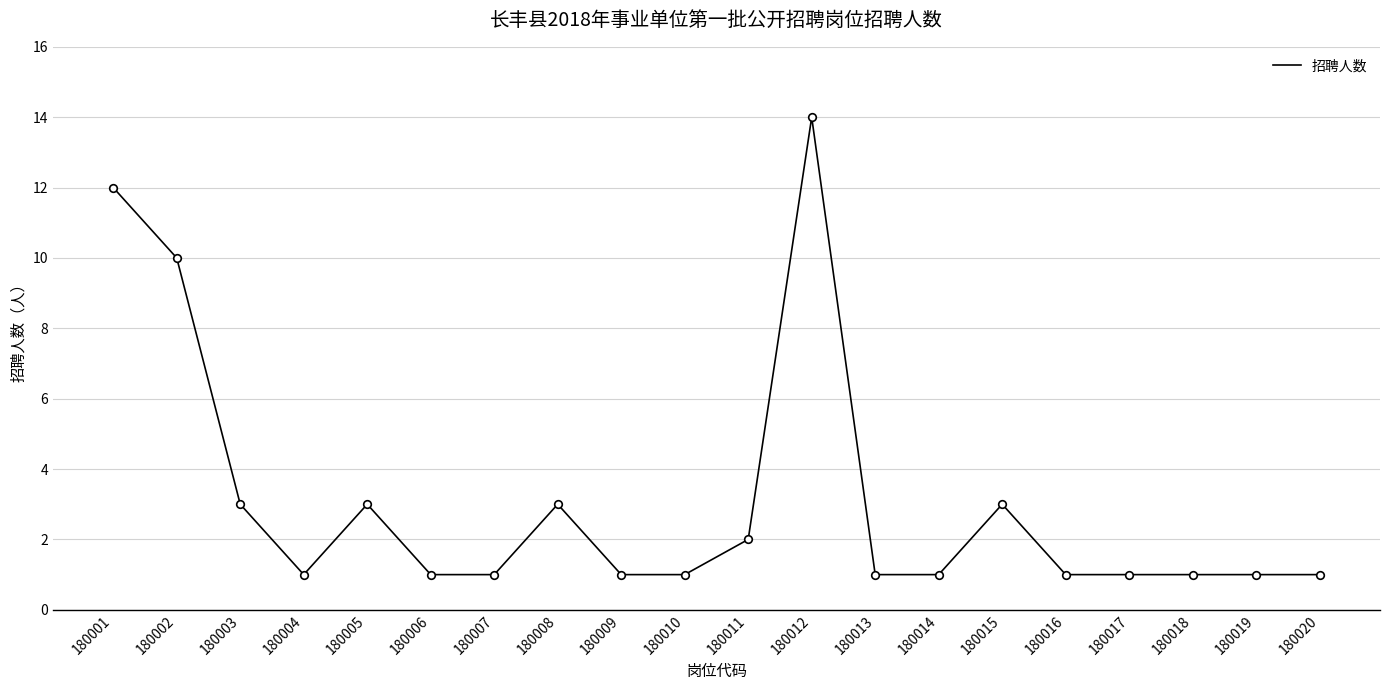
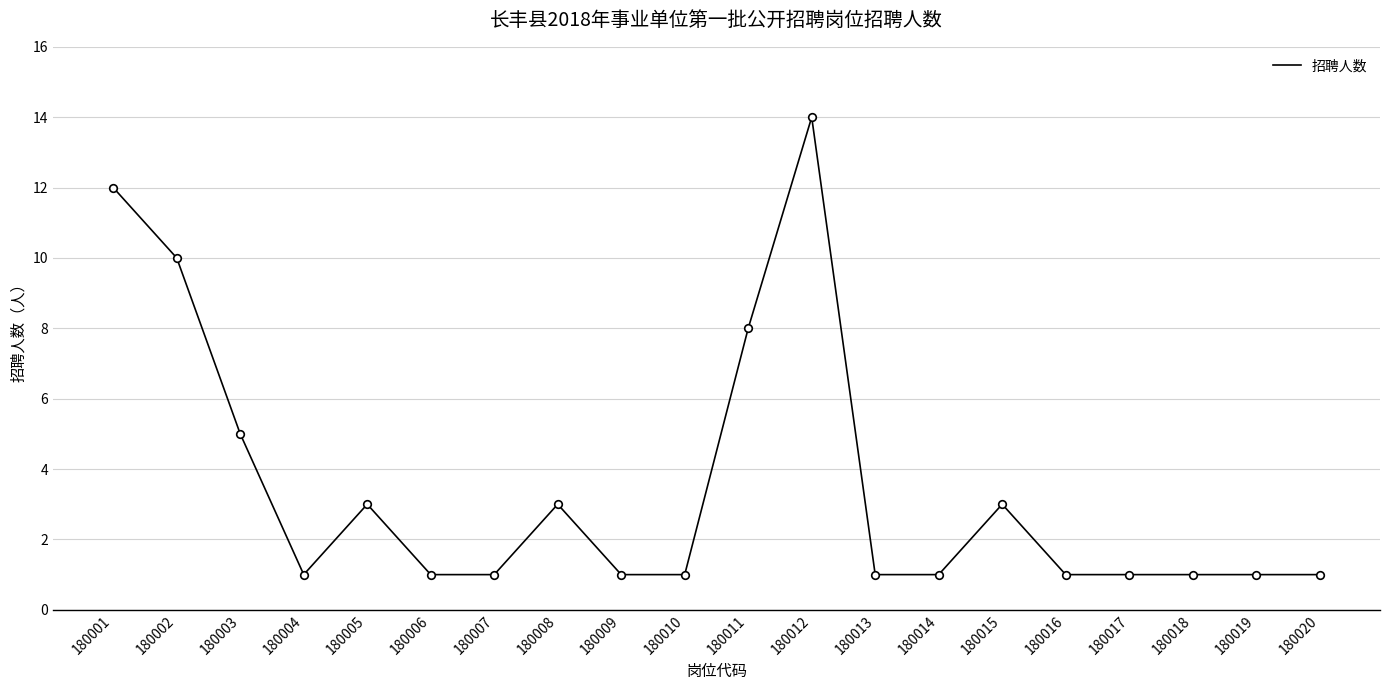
  {
    "180001": 12,
    "180002": 10,
-   "180003": 3,
+   "180003": 5,
    "180004": 1,
    "180005": 3,
    "180006": 1,
    "180007": 1,
    "180008": 3,
    "180009": 1,
    "180010": 1,
-   "180011": 2,
+   "180011": 8,
    "180012": 14,
    "180013": 1,
    "180014": 1,
    "180015": 3,
    "180016": 1,
    "180017": 1,
    "180018": 1,
    "180019": 1,
    "180020": 1
  }
